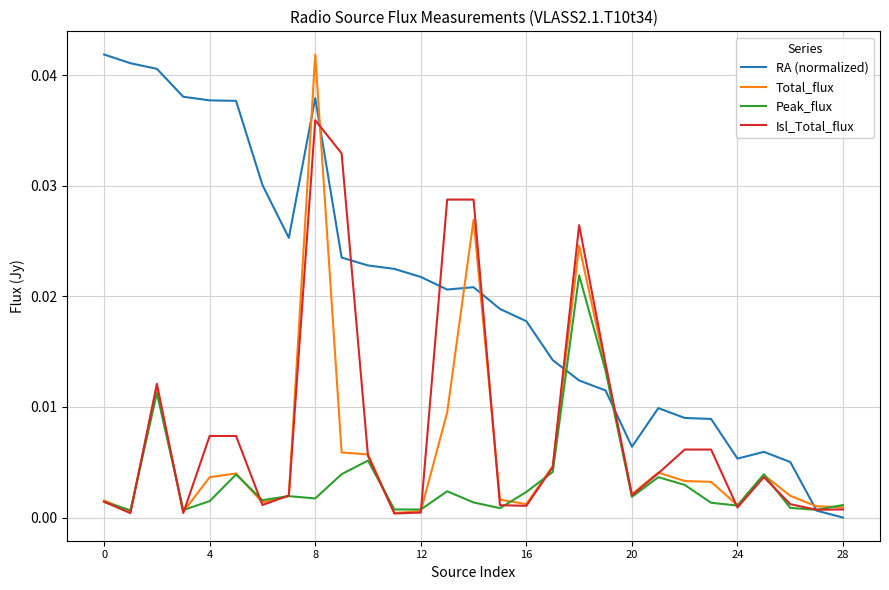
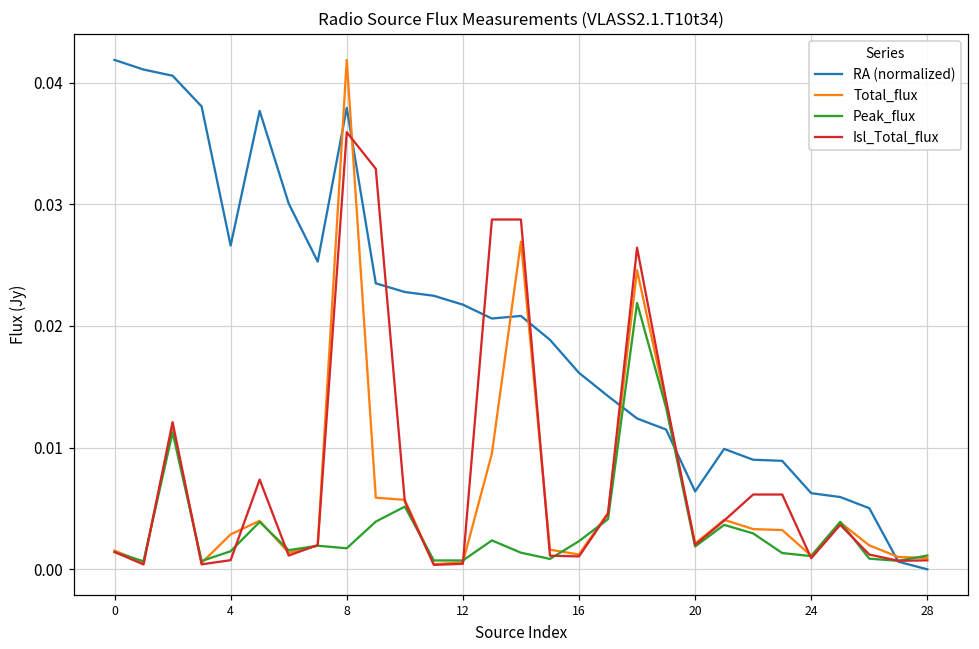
  {
    "RA (normalized)": {
      "0": 0.0419,
-     "4": 0.0377,
+     "4": 0.0266,
      "8": 0.0379,
      "12": 0.0218,
-     "16": 0.0178,
+     "16": 0.0161,
      "20": 0.0064,
-     "24": 0.0053,
+     "24": 0.0063,
      "28": 0.0000
    },
    "Total_flux": {
-     "4": 0.0036,
+     "4": 0.0029,
      "8": 0.0419
    },
    "Peak_flux": {
      "4": 0.0015,
      "8": 0.0017,
      "16": 0.0023
    },
    "Isl_Total_flux": {
-     "4": 0.0074,
+     "4": 0.0008,
      "8": 0.0359
    }
  }
